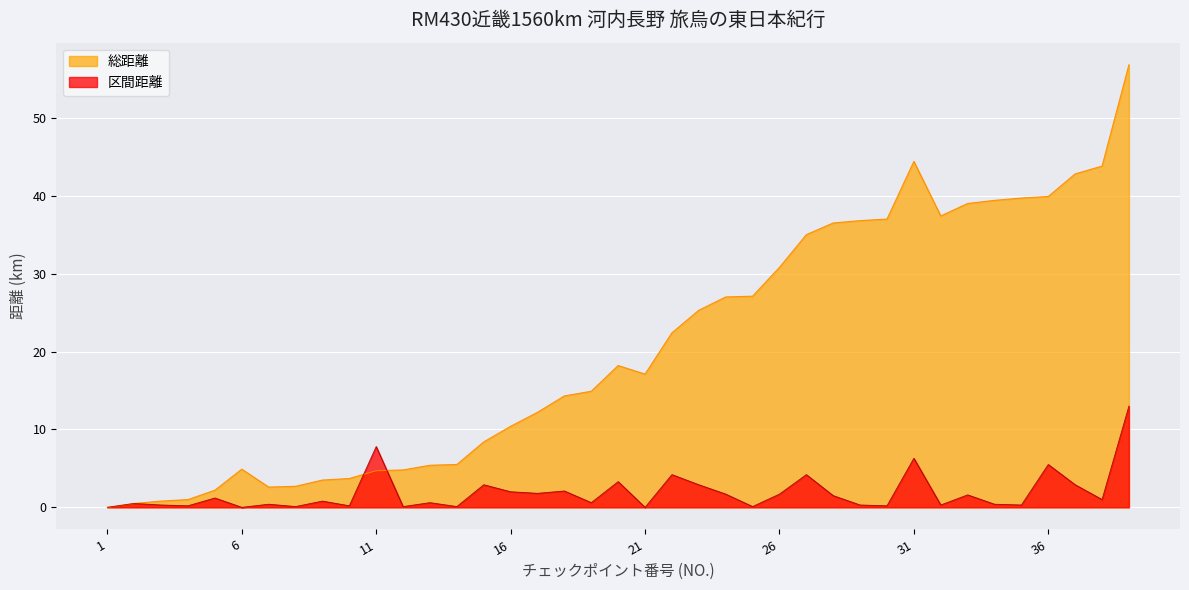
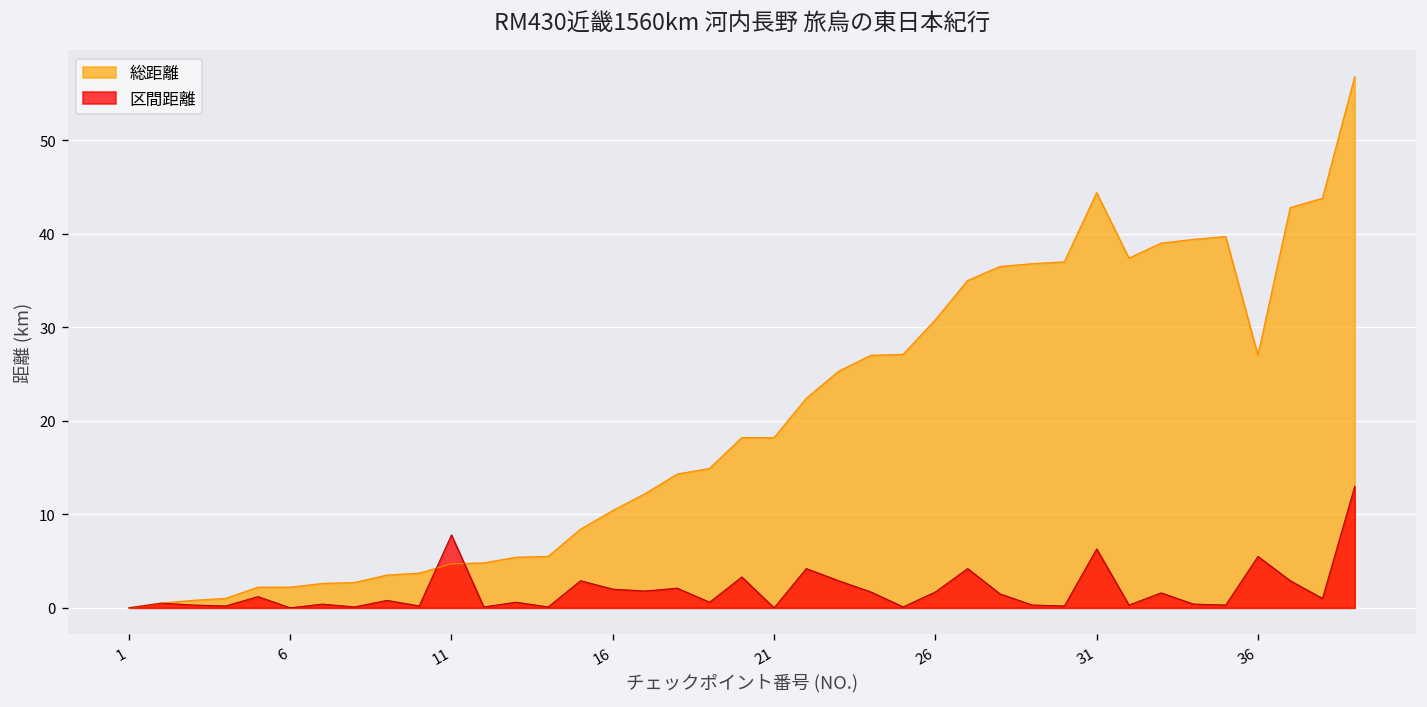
  {
    "総距離": {
-     "6": 5,
+     "6": 2,
      "11": 5,
      "16": 10,
-     "21": 17,
+     "21": 18,
      "26": 31,
      "31": 44,
-     "36": 40
+     "36": 27
    },
    "区間距離": {
      "6": 0,
      "11": 8,
      "16": 2,
      "21": 0,
      "26": 2,
      "31": 6,
      "36": 6
    }
  }
